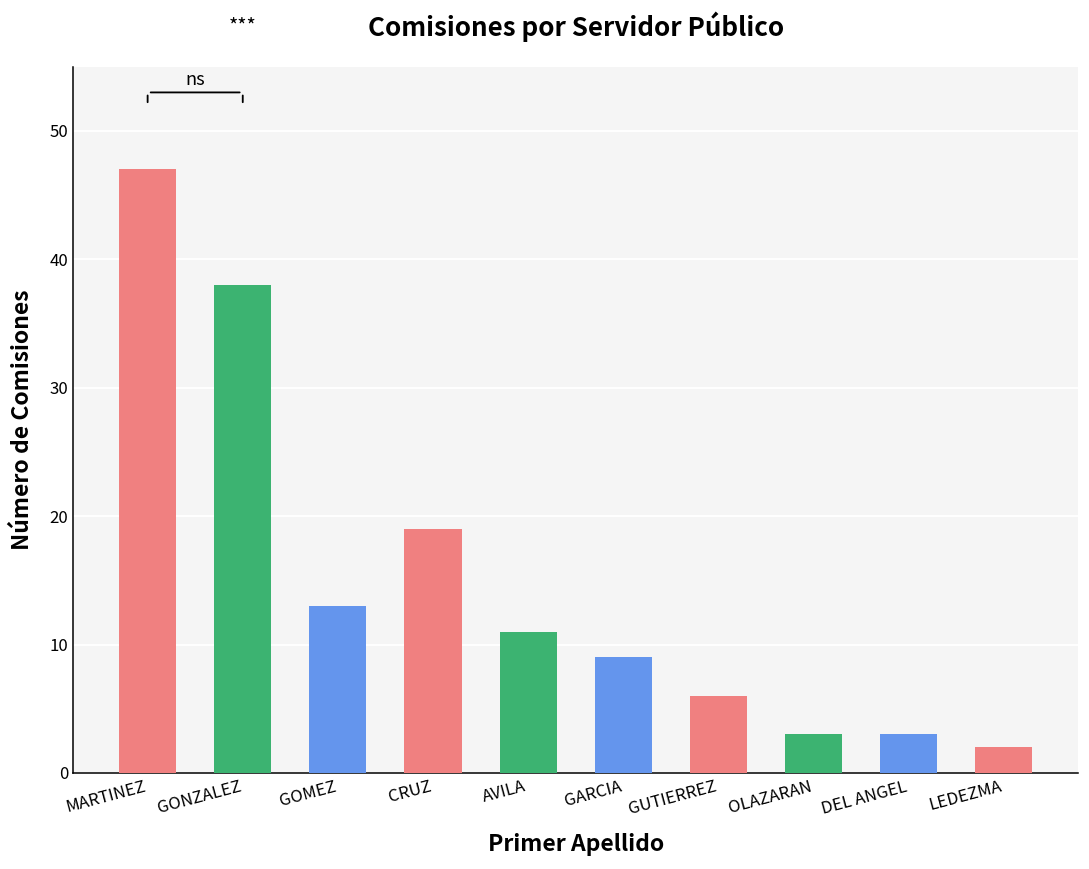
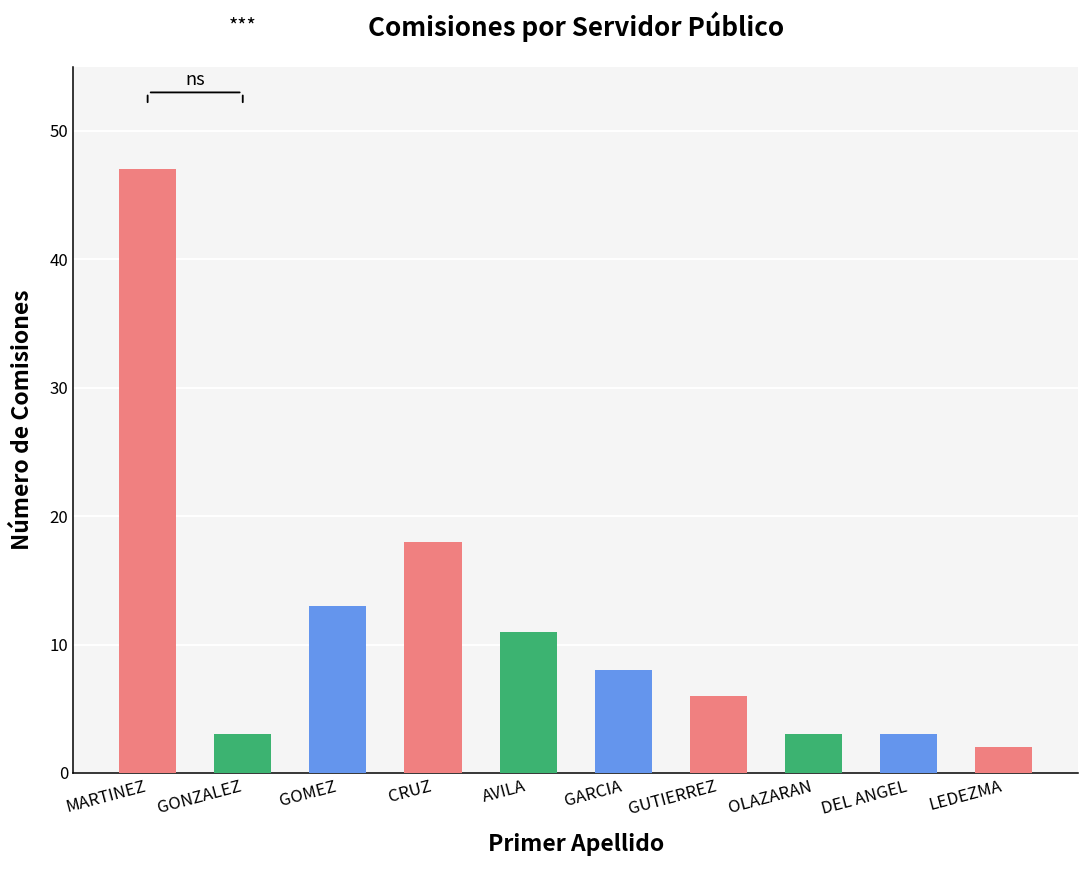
  {
    "MARTINEZ": 47,
-   "GONZALEZ": 38,
+   "GONZALEZ": 3,
    "GOMEZ": 13,
-   "CRUZ": 19,
+   "CRUZ": 18,
    "AVILA": 11,
-   "GARCIA": 9,
+   "GARCIA": 8,
    "GUTIERREZ": 6,
    "OLAZARAN": 3,
    "DEL ANGEL": 3,
    "LEDEZMA": 2
  }
